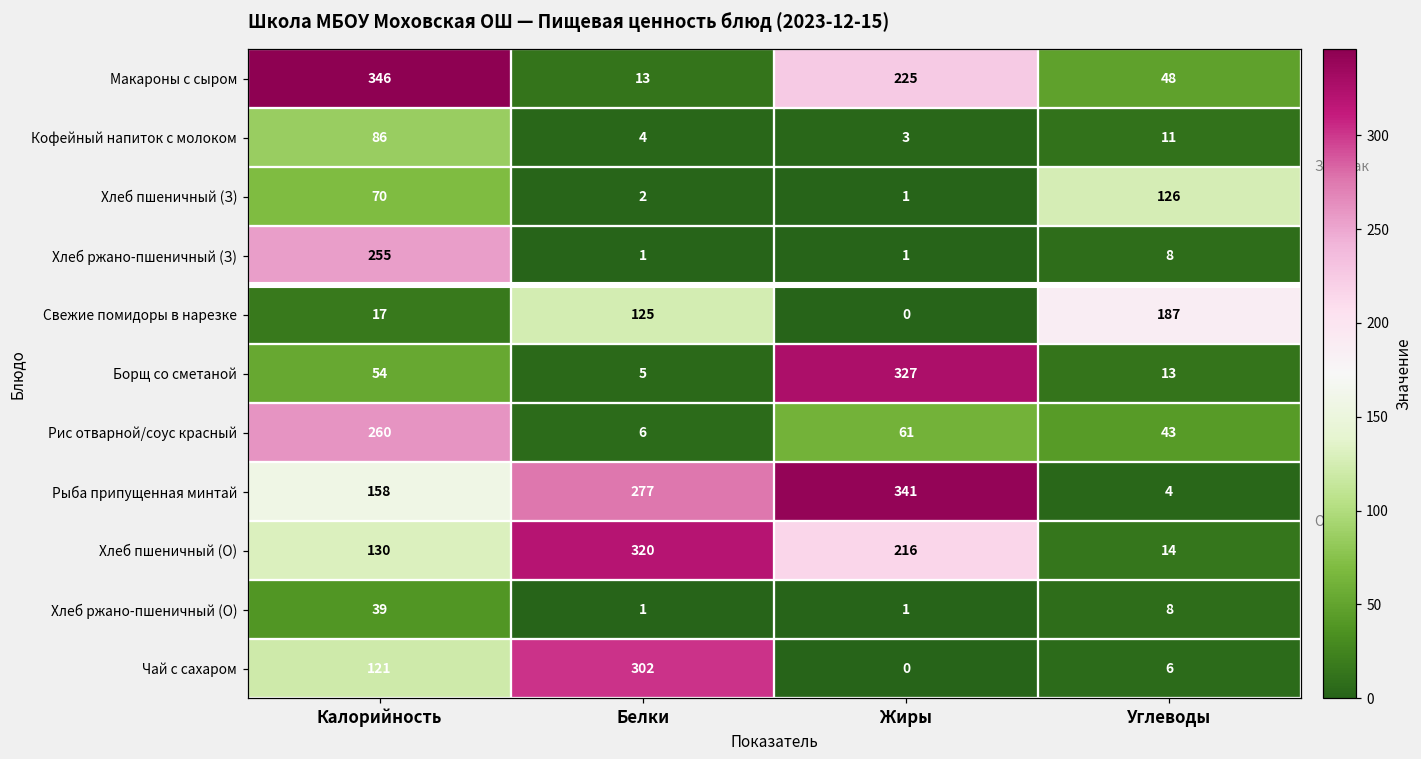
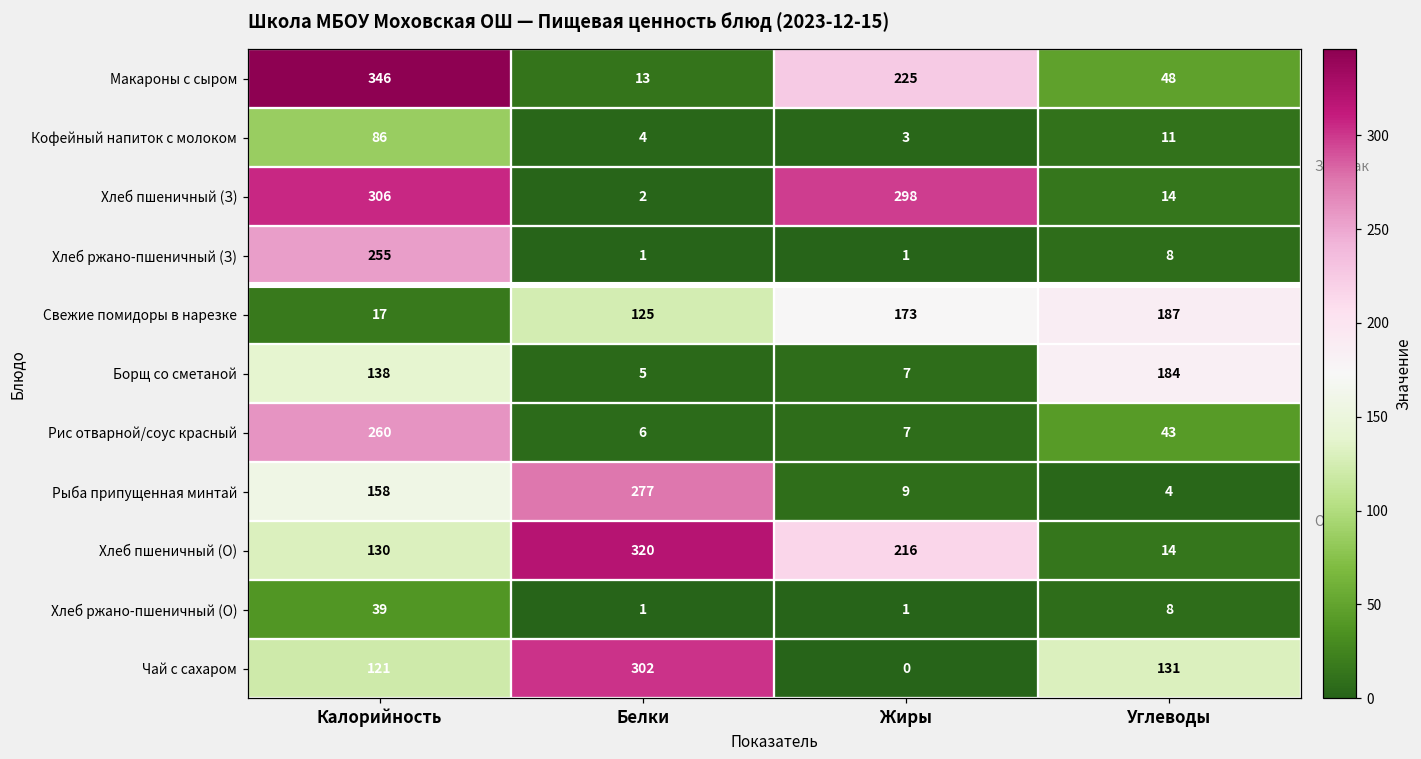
  {
    "Макароны с сыром": {
      "Калорийность": 346,
      "Белки": 13,
      "Жиры": 225,
      "Углеводы": 48
    },
    "Кофейный напиток с молоком": {
      "Калорийность": 86,
      "Белки": 4,
      "Жиры": 3,
      "Углеводы": 11
    },
    "Хлеб пшеничный (З)": {
-     "Калорийность": 70,
+     "Калорийность": 306,
      "Белки": 2,
-     "Жиры": 1,
-     "Углеводы": 126
+     "Жиры": 298,
+     "Углеводы": 14
    },
    "Хлеб ржано-пшеничный (З)": {
      "Калорийность": 255,
      "Белки": 1,
      "Жиры": 1,
      "Углеводы": 8
    },
    "Свежие помидоры в нарезке": {
      "Калорийность": 17,
      "Белки": 125,
-     "Жиры": 0,
+     "Жиры": 173,
      "Углеводы": 187
    },
    "Борщ со сметаной": {
-     "Калорийность": 54,
+     "Калорийность": 138,
      "Белки": 5,
-     "Жиры": 327,
-     "Углеводы": 13
+     "Жиры": 7,
+     "Углеводы": 184
    },
    "Рис отварной/соус красный": {
      "Калорийность": 260,
      "Белки": 6,
-     "Жиры": 61,
+     "Жиры": 7,
      "Углеводы": 43
    },
    "Рыба припущенная минтай": {
      "Калорийность": 158,
      "Белки": 277,
-     "Жиры": 341,
+     "Жиры": 9,
      "Углеводы": 4
    },
    "Хлеб пшеничный (О)": {
      "Калорийность": 130,
      "Белки": 320,
      "Жиры": 216,
      "Углеводы": 14
    },
    "Хлеб ржано-пшеничный (О)": {
      "Калорийность": 39,
      "Белки": 1,
      "Жиры": 1,
      "Углеводы": 8
    },
    "Чай с сахаром": {
      "Калорийность": 121,
      "Белки": 302,
      "Жиры": 0,
-     "Углеводы": 6
+     "Углеводы": 131
    }
  }
